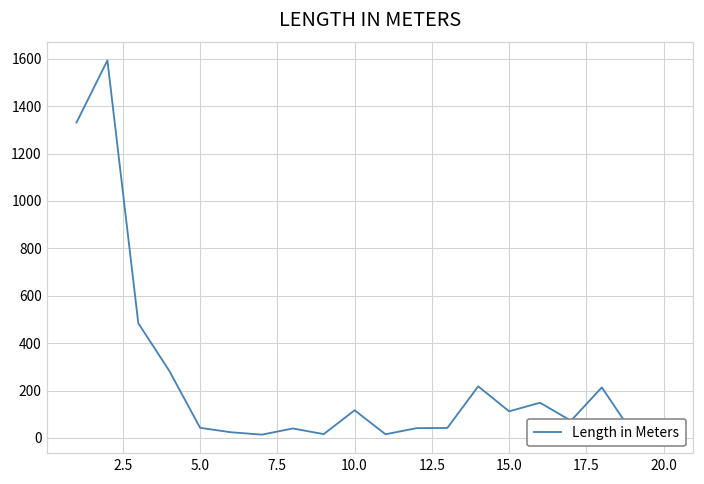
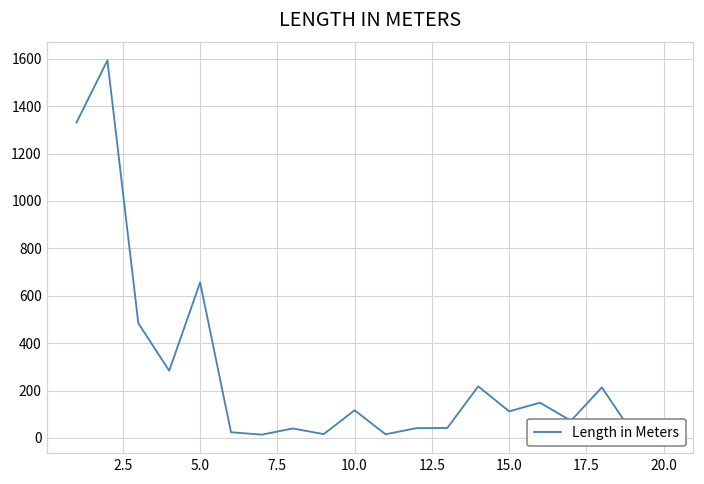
  {
-   "5.0": 40,
+   "5.0": 660,
    "10.0": 120,
    "15.0": 110
  }
